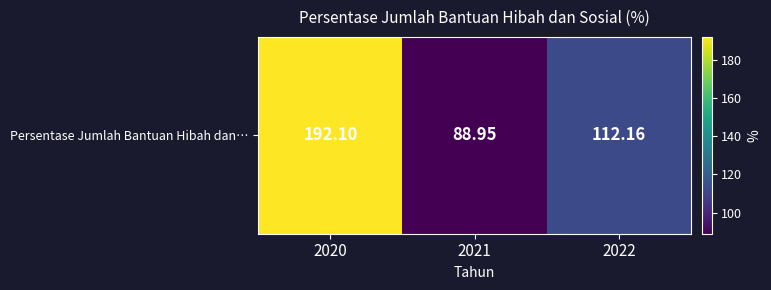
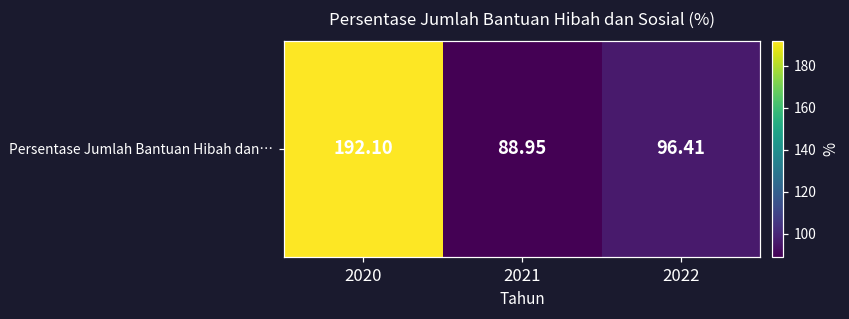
  {
    "Persentase Jumlah Bantuan Hibah dan…": {
      "2020": 192.10,
      "2021": 88.95,
-     "2022": 112.16
+     "2022": 96.41
    }
  }
